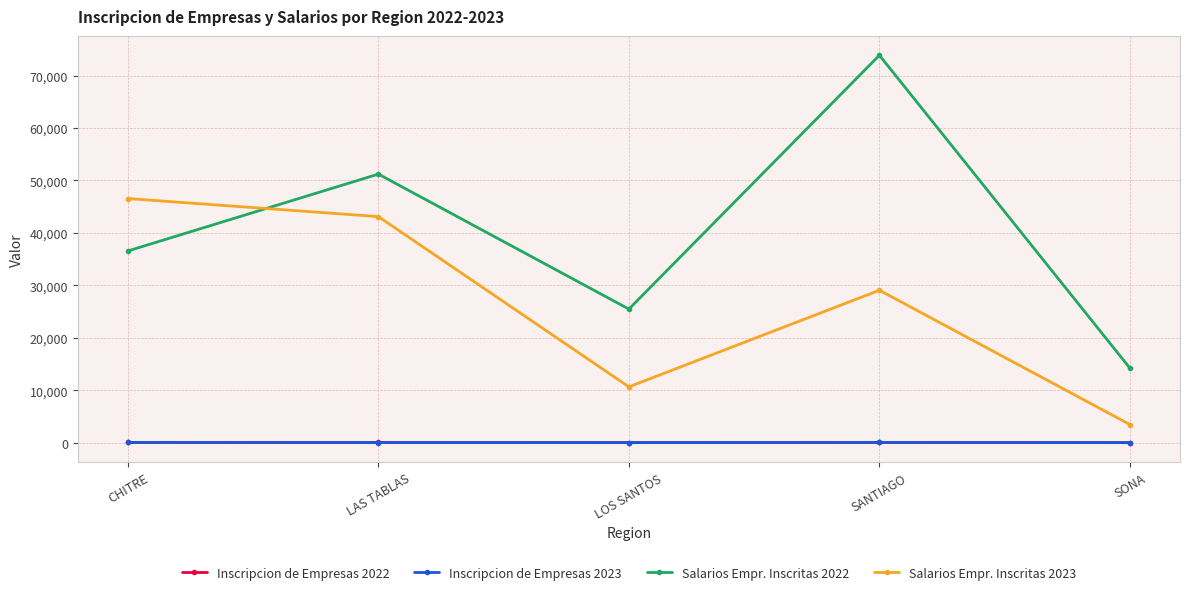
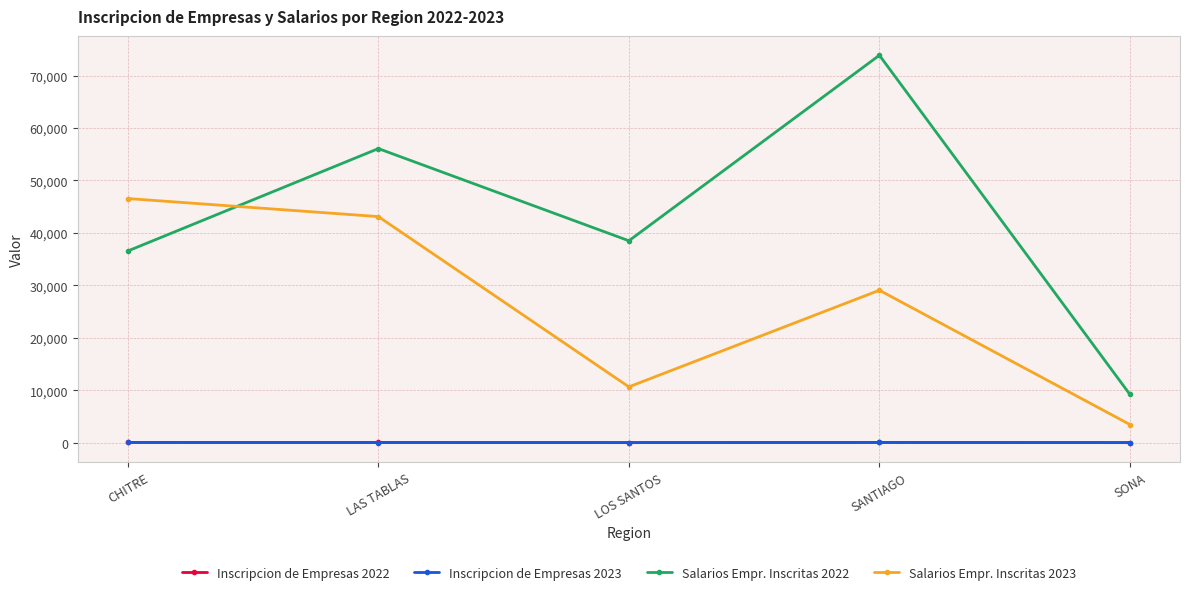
  {
    "Inscripcion de Empresas 2023": {
      "CHITRE": "0",
      "LAS TABLAS": "0",
      "LOS SANTOS": "0",
      "SANTIAGO": "0",
      "SONA": "0"
    },
    "Salarios Empr. Inscritas 2022": {
      "CHITRE": "37,000",
-     "LAS TABLAS": "51,000",
-     "LOS SANTOS": "25,000",
+     "LAS TABLAS": "56,000",
+     "LOS SANTOS": "39,000",
      "SANTIAGO": "74,000",
-     "SONA": "14,000"
+     "SONA": "9,000"
    },
    "Salarios Empr. Inscritas 2023": {
      "CHITRE": "47,000",
      "LAS TABLAS": "43,000",
      "LOS SANTOS": "11,000",
      "SANTIAGO": "29,000",
      "SONA": "3,000"
    }
  }
